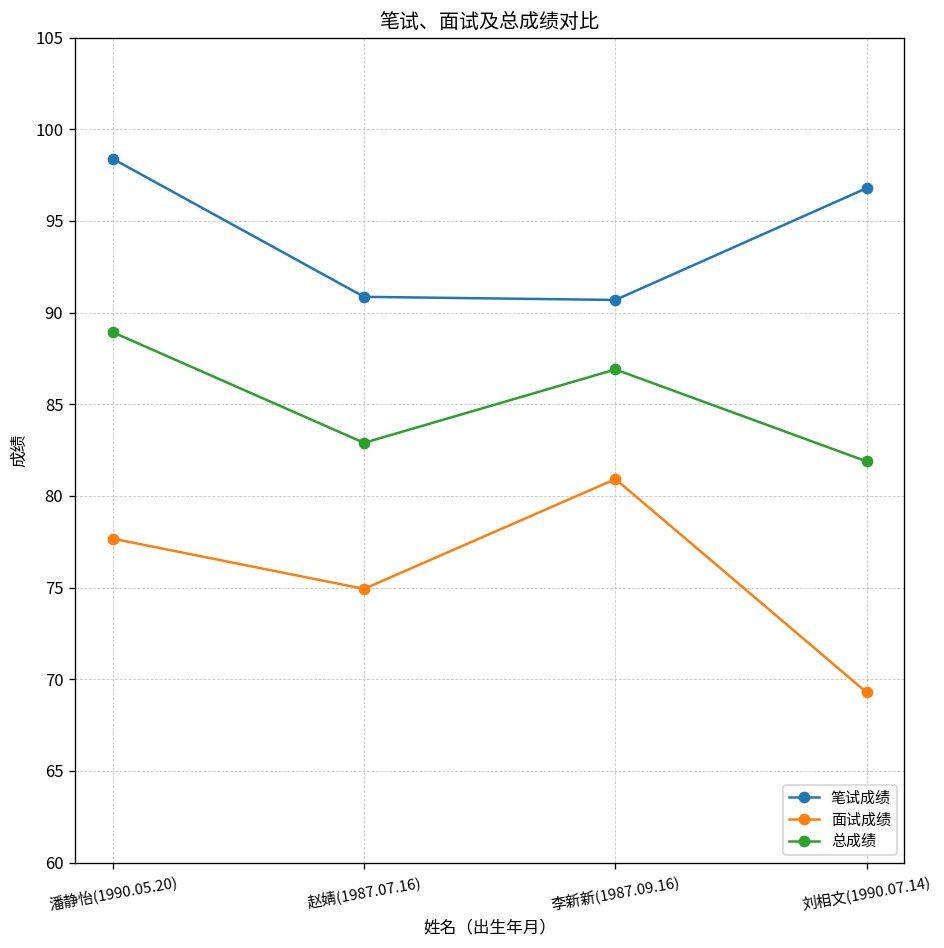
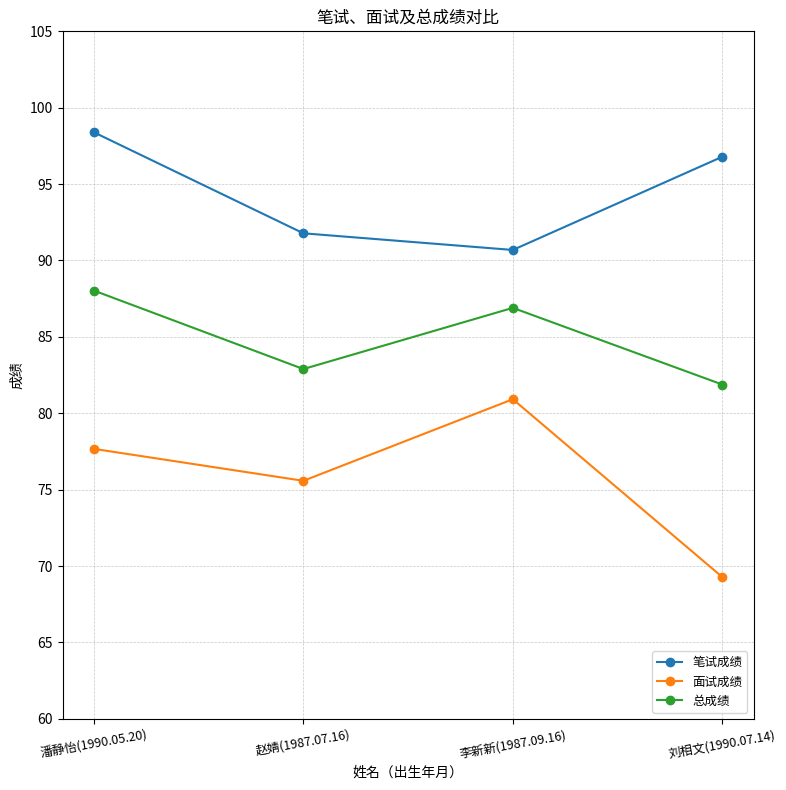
  {
    "笔试成绩": {
      "潘静怡(1990.05.20)": 98.4,
-     "赵婧(1987.07.16)": 90.9,
+     "赵婧(1987.07.16)": 91.8,
      "李新新(1987.09.16)": 90.7,
      "刘相文(1990.07.14)": 96.8
    },
    "面试成绩": {
      "潘静怡(1990.05.20)": 77.7,
-     "赵婧(1987.07.16)": 74.9,
+     "赵婧(1987.07.16)": 75.6,
      "李新新(1987.09.16)": 80.9,
      "刘相文(1990.07.14)": 69.3
    },
    "总成绩": {
-     "潘静怡(1990.05.20)": 88.9,
+     "潘静怡(1990.05.20)": 88.0,
      "赵婧(1987.07.16)": 82.9,
      "李新新(1987.09.16)": 86.9,
      "刘相文(1990.07.14)": 81.9
    }
  }
